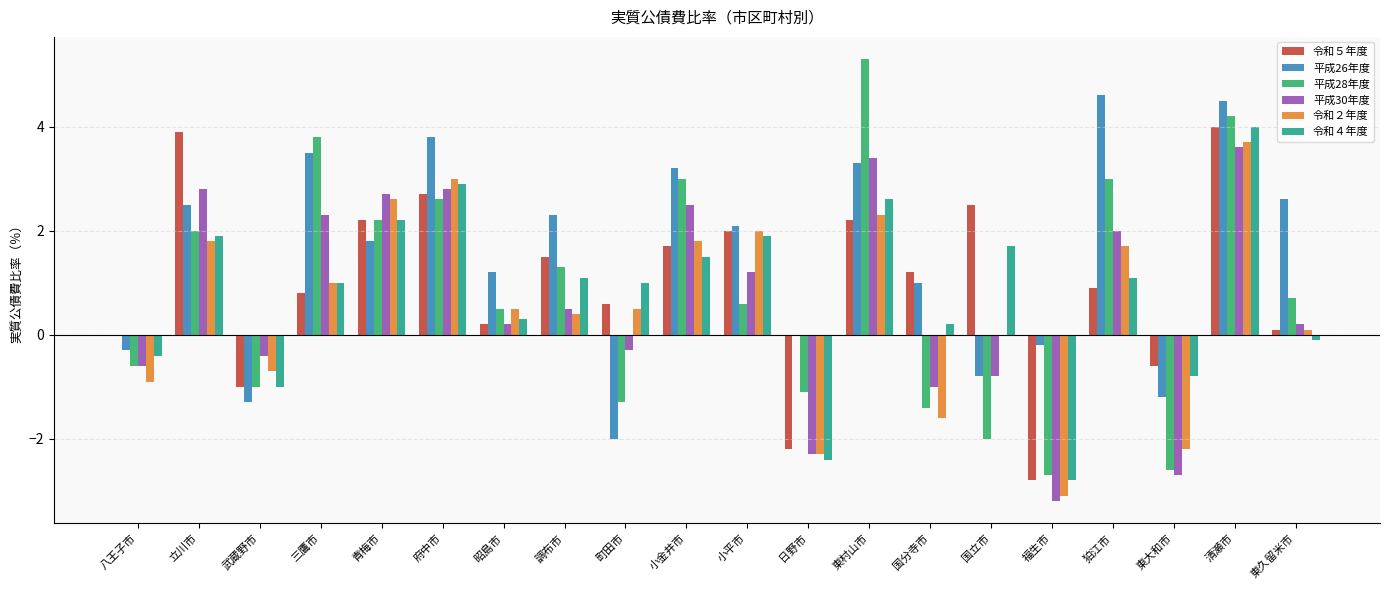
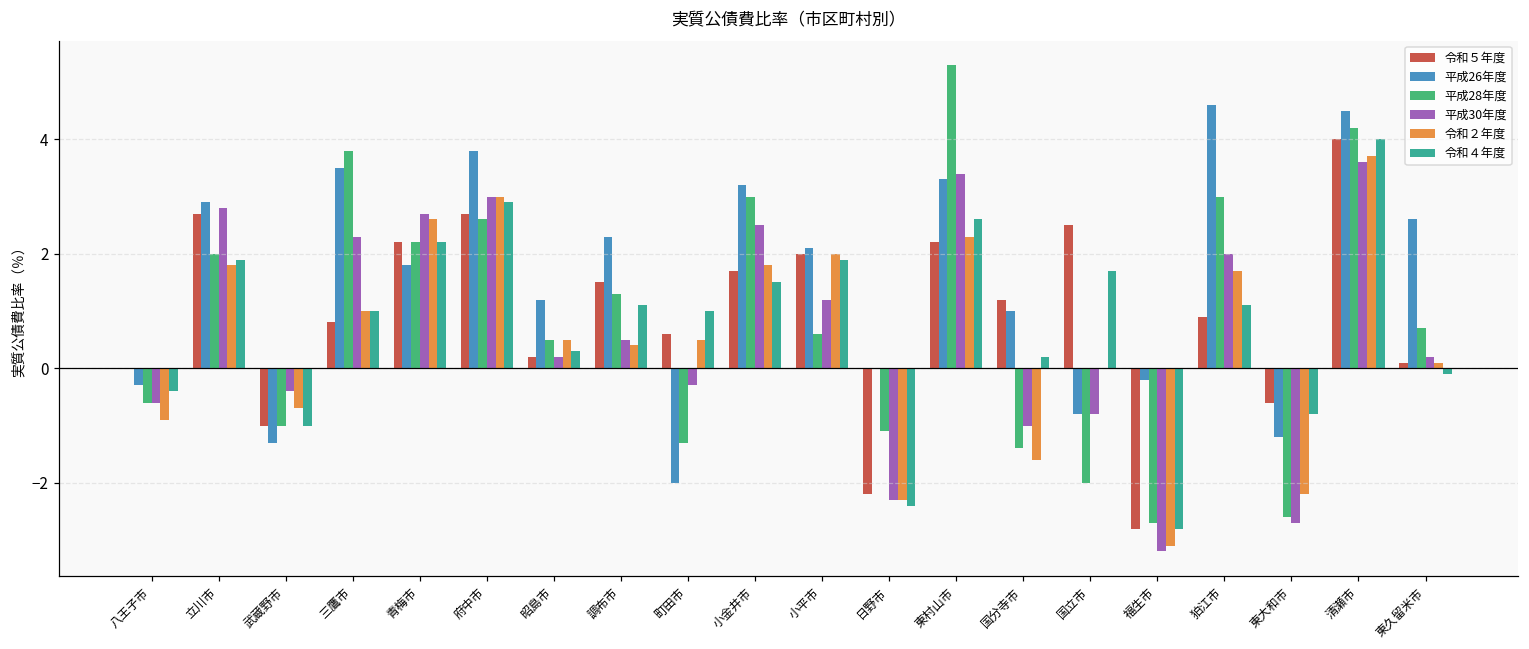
  {
    "令和５年度": {
      "八王子市": 0.0,
-     "立川市": 3.9,
+     "立川市": 2.7,
      "武蔵野市": -1.0,
      "三鷹市": 0.8,
      "青梅市": 2.2,
      "府中市": 2.7,
      "昭島市": 0.2,
      "調布市": 1.5,
      "町田市": 0.6,
      "小金井市": 1.7,
      "小平市": 2.0,
      "日野市": -2.2,
      "東村山市": 2.2,
      "国分寺市": 1.2,
      "国立市": 2.5,
      "福生市": -2.8,
      "狛江市": 0.9,
      "東大和市": -0.6,
      "清瀬市": 4.0,
      "東久留米市": 0.1
    },
    "平成26年度": {
      "八王子市": -0.3,
-     "立川市": 2.5,
+     "立川市": 2.9,
      "武蔵野市": -1.3,
      "三鷹市": 3.5,
      "青梅市": 1.8,
      "府中市": 3.8,
      "昭島市": 1.2,
      "調布市": 2.3,
      "町田市": -2.0,
      "小金井市": 3.2,
      "小平市": 2.1,
      "日野市": 0.0,
      "東村山市": 3.3,
      "国分寺市": 1.0,
      "国立市": -0.8,
      "福生市": -0.2,
      "狛江市": 4.6,
      "東大和市": -1.2,
      "清瀬市": 4.5,
      "東久留米市": 2.6
    },
    "平成30年度": {
      "八王子市": -0.6,
      "立川市": 2.8,
      "武蔵野市": -0.4,
      "三鷹市": 2.3,
      "青梅市": 2.7,
-     "府中市": 2.8,
+     "府中市": 3.0,
      "昭島市": 0.2,
      "調布市": 0.5,
      "町田市": -0.3,
      "小金井市": 2.5,
      "小平市": 1.2,
      "日野市": -2.3,
      "東村山市": 3.4,
      "国分寺市": -1.0,
      "国立市": -0.8,
      "福生市": -3.2,
      "狛江市": 2.0,
      "東大和市": -2.7,
      "清瀬市": 3.6,
      "東久留米市": 0.2
    },
    "令和２年度": {
      "八王子市": -0.9,
      "立川市": 1.8,
      "武蔵野市": -0.7,
      "三鷹市": 1.0,
      "青梅市": 2.6,
      "府中市": 3.0,
      "昭島市": 0.5,
      "調布市": 0.4,
      "町田市": 0.5,
      "小金井市": 1.8,
      "小平市": 2.0,
      "日野市": -2.3,
      "東村山市": 2.3,
      "国分寺市": -1.6,
      "国立市": 0.0,
      "福生市": -3.1,
      "狛江市": 1.7,
      "東大和市": -2.2,
      "清瀬市": 3.7,
      "東久留米市": 0.1
    }
  }
